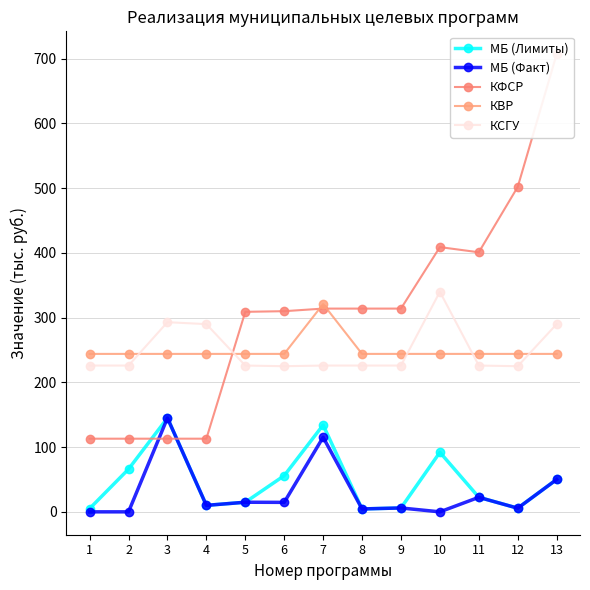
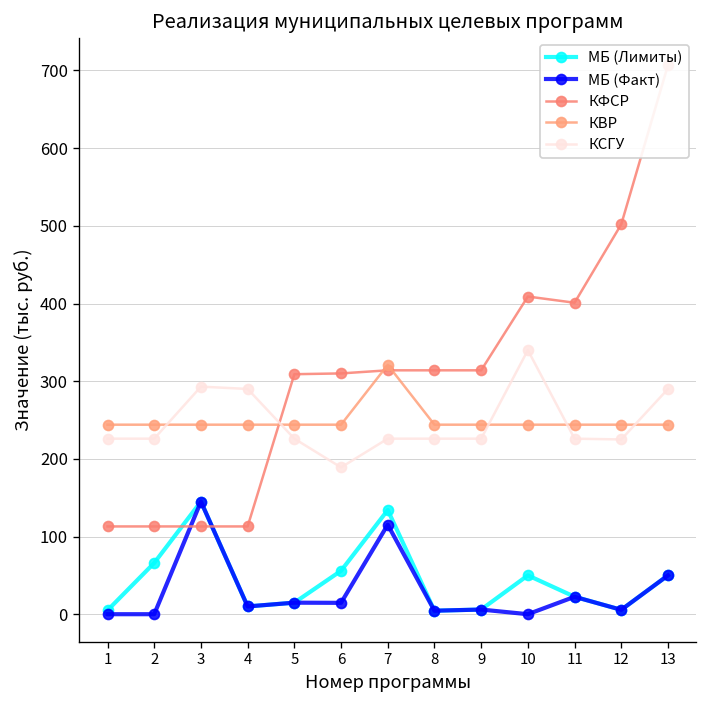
  {
    "МБ (Лимиты)": {
      "1": 10,
      "2": 70,
      "6": 60,
      "7": 130,
-     "10": 90
+     "10": 50
    },
    "МБ (Факт)": {
      "1": 0,
      "2": 0,
      "6": 10,
      "7": 120,
      "10": 0
    },
    "КСГУ": {
      "1": 230,
      "2": 230,
      "3": 290,
      "4": 290,
      "5": 230,
-     "6": 230,
+     "6": 190,
      "7": 230,
      "8": 230,
      "9": 230,
      "10": 340,
      "11": 230,
      "12": 230,
      "13": 290
    }
  }
